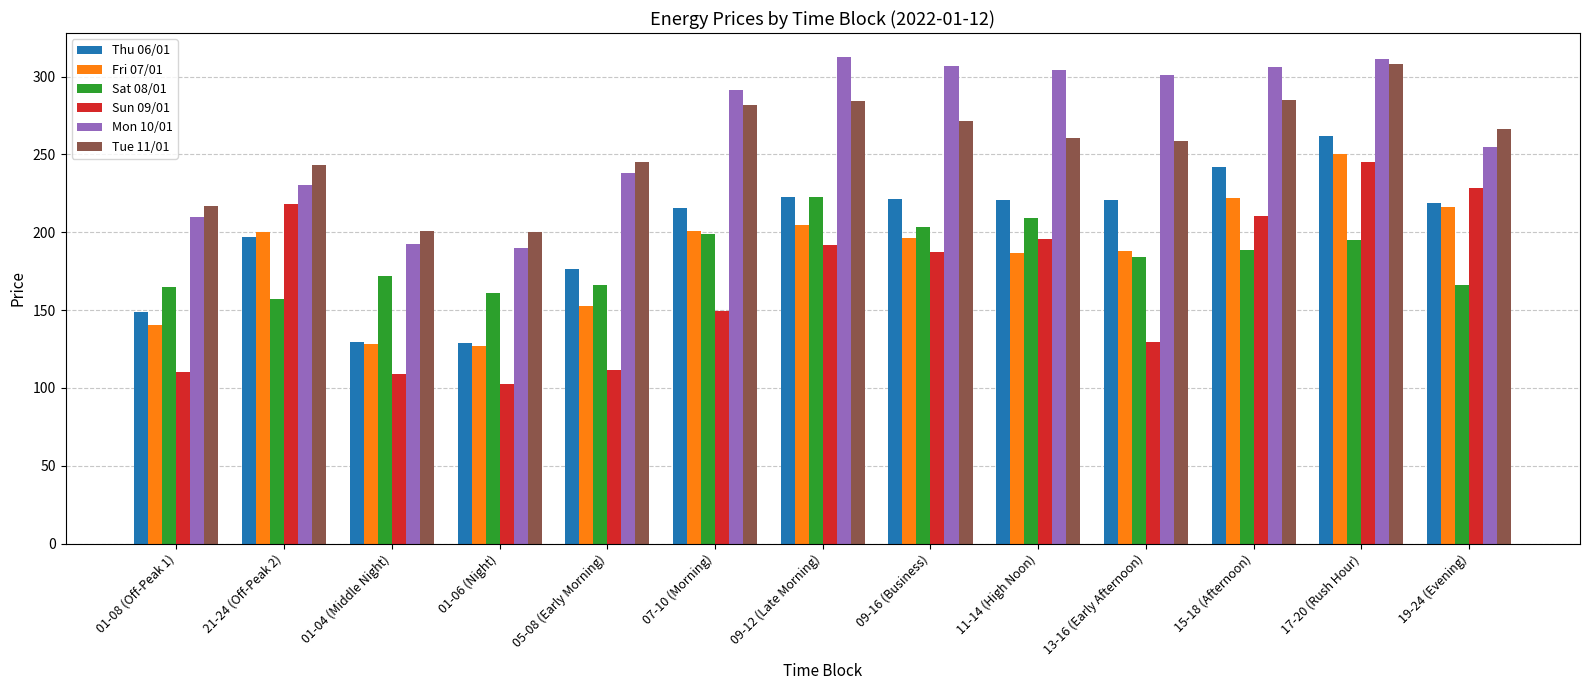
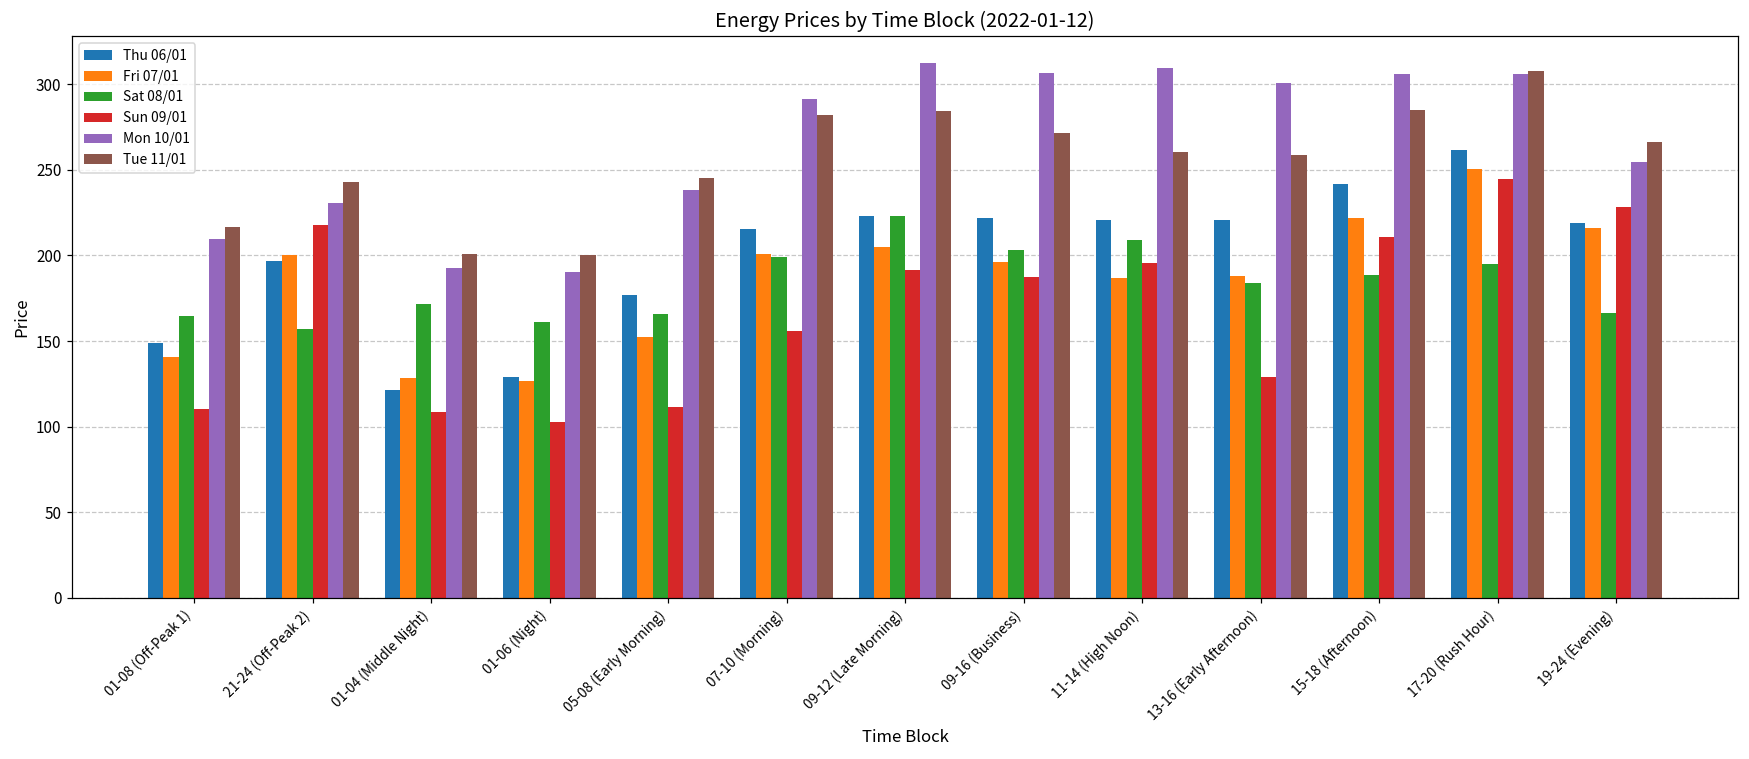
  {
    "Thu 06/01": {
      "01-08 (Off-Peak 1)": 149,
      "21-24 (Off-Peak 2)": 197,
-     "01-04 (Middle Night)": 129,
+     "01-04 (Middle Night)": 121,
      "01-06 (Night)": 129,
      "05-08 (Early Morning)": 177,
      "07-10 (Morning)": 215,
      "09-12 (Late Morning)": 223,
      "09-16 (Business)": 222,
      "11-14 (High Noon)": 221,
      "13-16 (Early Afternoon)": 221,
      "15-18 (Afternoon)": 242,
      "17-20 (Rush Hour)": 262,
      "19-24 (Evening)": 219
    },
    "Fri 07/01": {
      "01-08 (Off-Peak 1)": 140,
      "21-24 (Off-Peak 2)": 200,
      "01-04 (Middle Night)": 128,
      "01-06 (Night)": 127,
      "05-08 (Early Morning)": 152,
      "07-10 (Morning)": 201,
      "09-12 (Late Morning)": 205,
      "09-16 (Business)": 196,
      "11-14 (High Noon)": 187,
      "13-16 (Early Afternoon)": 188,
      "15-18 (Afternoon)": 222,
      "17-20 (Rush Hour)": 250,
      "19-24 (Evening)": 216
    },
    "Sat 08/01": {
      "01-08 (Off-Peak 1)": 165,
      "21-24 (Off-Peak 2)": 157,
      "01-04 (Middle Night)": 172,
      "01-06 (Night)": 161,
      "05-08 (Early Morning)": 166,
      "07-10 (Morning)": 199,
      "09-12 (Late Morning)": 223,
      "09-16 (Business)": 203,
      "11-14 (High Noon)": 209,
      "13-16 (Early Afternoon)": 184,
      "15-18 (Afternoon)": 189,
      "17-20 (Rush Hour)": 195,
      "19-24 (Evening)": 166
    },
    "Sun 09/01": {
      "01-08 (Off-Peak 1)": 110,
      "21-24 (Off-Peak 2)": 218,
      "01-04 (Middle Night)": 109,
      "01-06 (Night)": 103,
      "05-08 (Early Morning)": 111,
-     "07-10 (Morning)": 150,
+     "07-10 (Morning)": 156,
      "09-12 (Late Morning)": 192,
      "09-16 (Business)": 187,
      "11-14 (High Noon)": 196,
      "13-16 (Early Afternoon)": 129,
      "15-18 (Afternoon)": 211,
      "17-20 (Rush Hour)": 245,
      "19-24 (Evening)": 228
    },
    "Mon 10/01": {
      "01-08 (Off-Peak 1)": 210,
      "21-24 (Off-Peak 2)": 231,
      "01-04 (Middle Night)": 193,
      "01-06 (Night)": 190,
      "05-08 (Early Morning)": 238,
      "07-10 (Morning)": 292,
      "09-12 (Late Morning)": 312,
      "09-16 (Business)": 307,
-     "11-14 (High Noon)": 304,
+     "11-14 (High Noon)": 310,
      "13-16 (Early Afternoon)": 301,
      "15-18 (Afternoon)": 306,
-     "17-20 (Rush Hour)": 311,
+     "17-20 (Rush Hour)": 306,
      "19-24 (Evening)": 255
    },
    "Tue 11/01": {
      "01-08 (Off-Peak 1)": 217,
      "21-24 (Off-Peak 2)": 243,
      "01-04 (Middle Night)": 201,
      "01-06 (Night)": 200,
      "05-08 (Early Morning)": 245,
      "07-10 (Morning)": 282,
      "09-12 (Late Morning)": 284,
      "09-16 (Business)": 271,
      "11-14 (High Noon)": 260,
      "13-16 (Early Afternoon)": 258,
      "15-18 (Afternoon)": 285,
      "17-20 (Rush Hour)": 308,
      "19-24 (Evening)": 266
    }
  }
